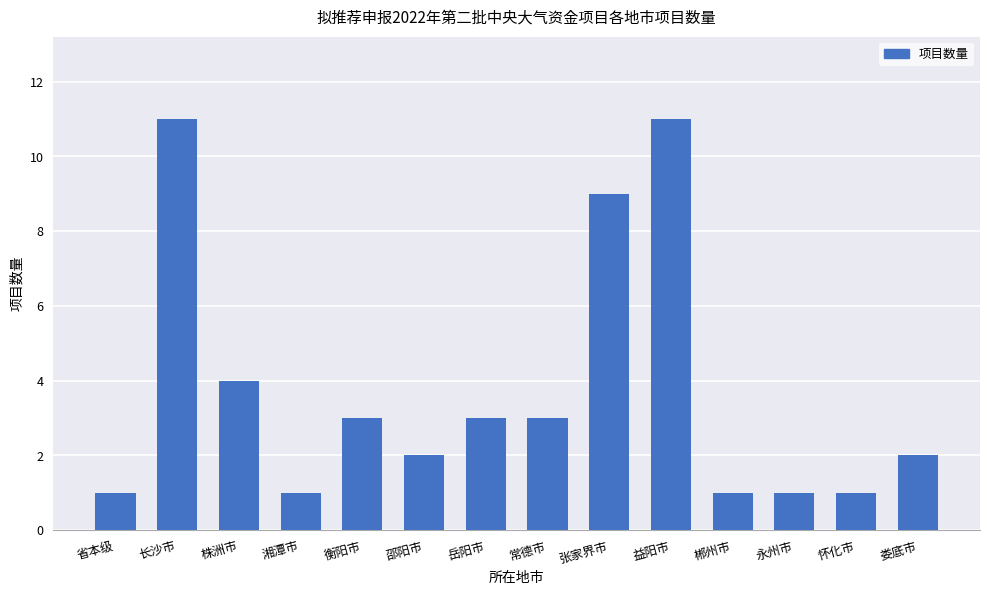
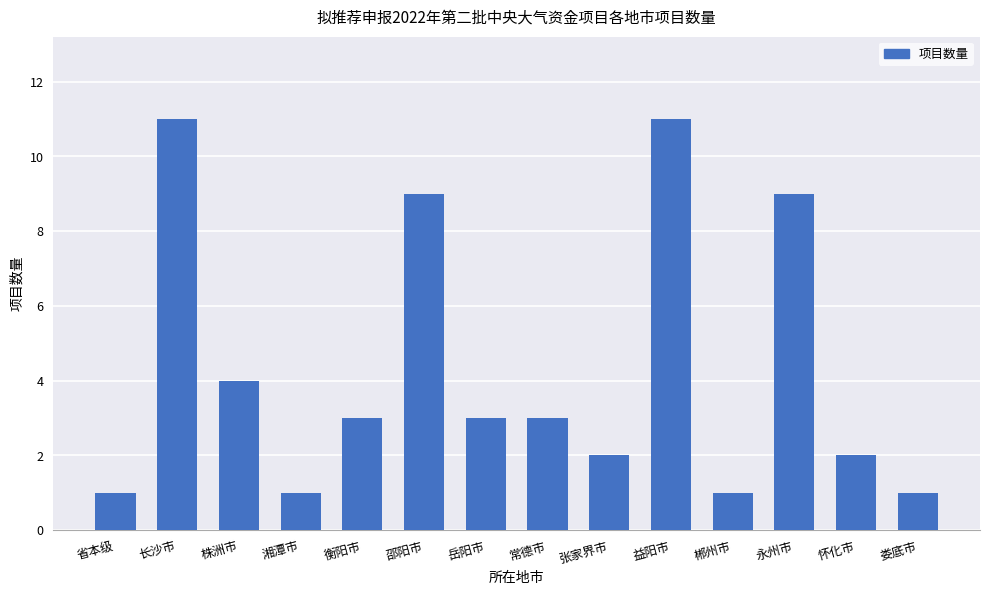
  {
    "省本级": 1,
    "长沙市": 11,
    "株洲市": 4,
    "湘潭市": 1,
    "衡阳市": 3,
-   "邵阳市": 2,
+   "邵阳市": 9,
    "岳阳市": 3,
    "常德市": 3,
-   "张家界市": 9,
+   "张家界市": 2,
    "益阳市": 11,
    "郴州市": 1,
-   "永州市": 1,
-   "怀化市": 1,
-   "娄底市": 2
+   "永州市": 9,
+   "怀化市": 2,
+   "娄底市": 1
  }
